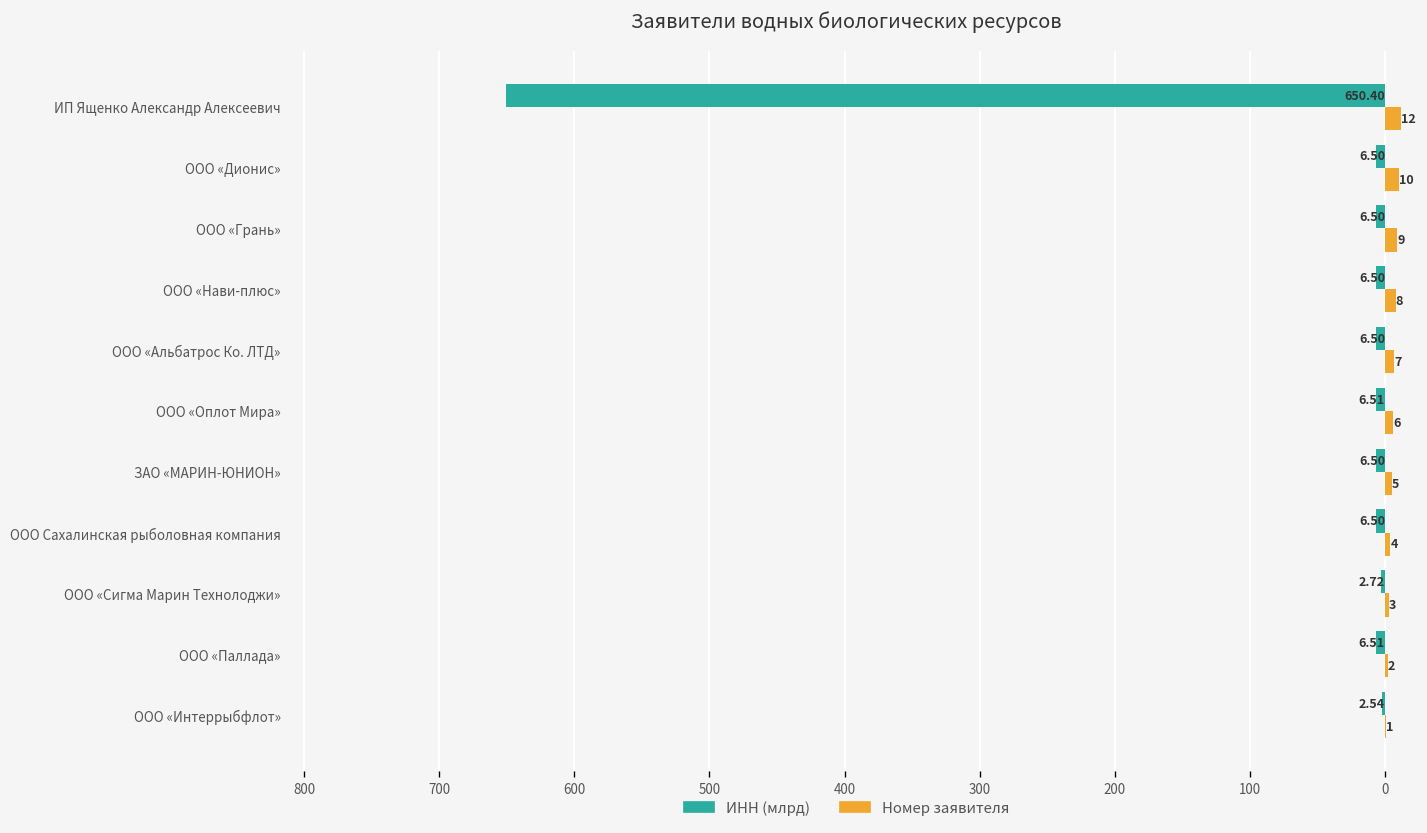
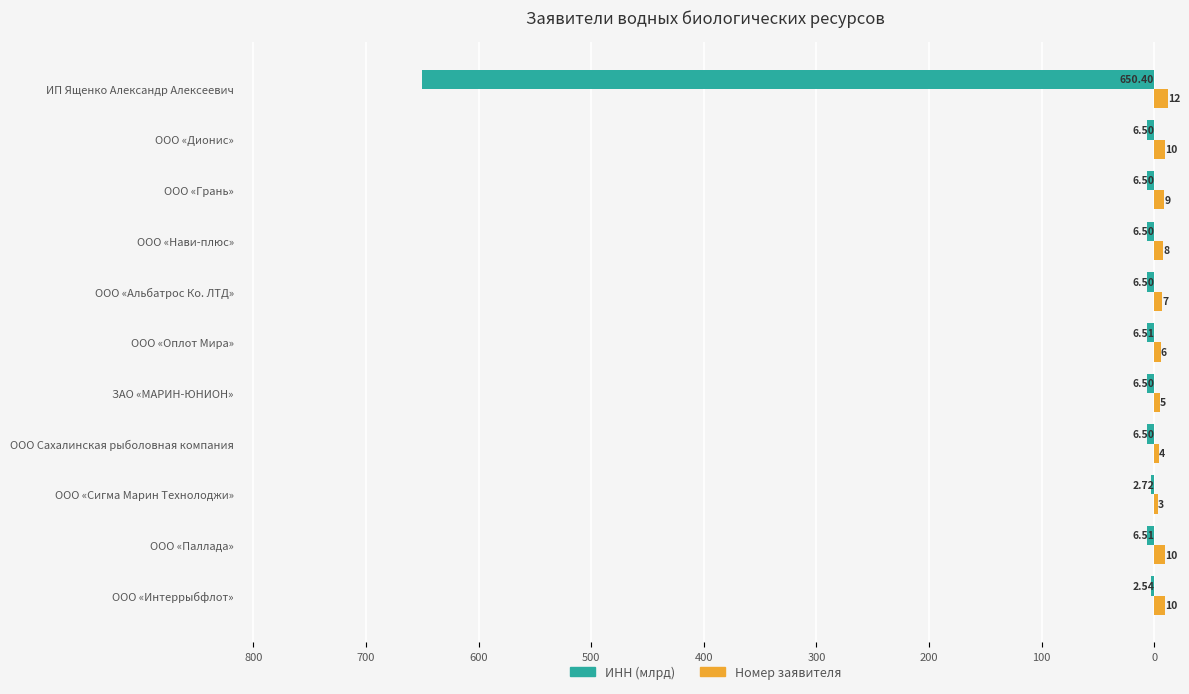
  {
    "Номер заявителя": {
      "ИП Ященко Александр Алексеевич": 12,
      "ООО «Дионис»": 10,
      "ООО «Грань»": 9,
      "ООО «Нави-плюс»": 8,
      "ООО «Альбатрос Ко. ЛТД»": 7,
      "ООО «Оплот Мира»": 6,
      "ЗАО «МАРИН-ЮНИОН»": 5,
      "ООО Сахалинская рыболовная компания": 4,
      "ООО «Сигма Марин Технолоджи»": 3,
-     "ООО «Паллада»": 2,
-     "ООО «Интеррыбфлот»": 1
+     "ООО «Паллада»": 10,
+     "ООО «Интеррыбфлот»": 10
    }
  }
